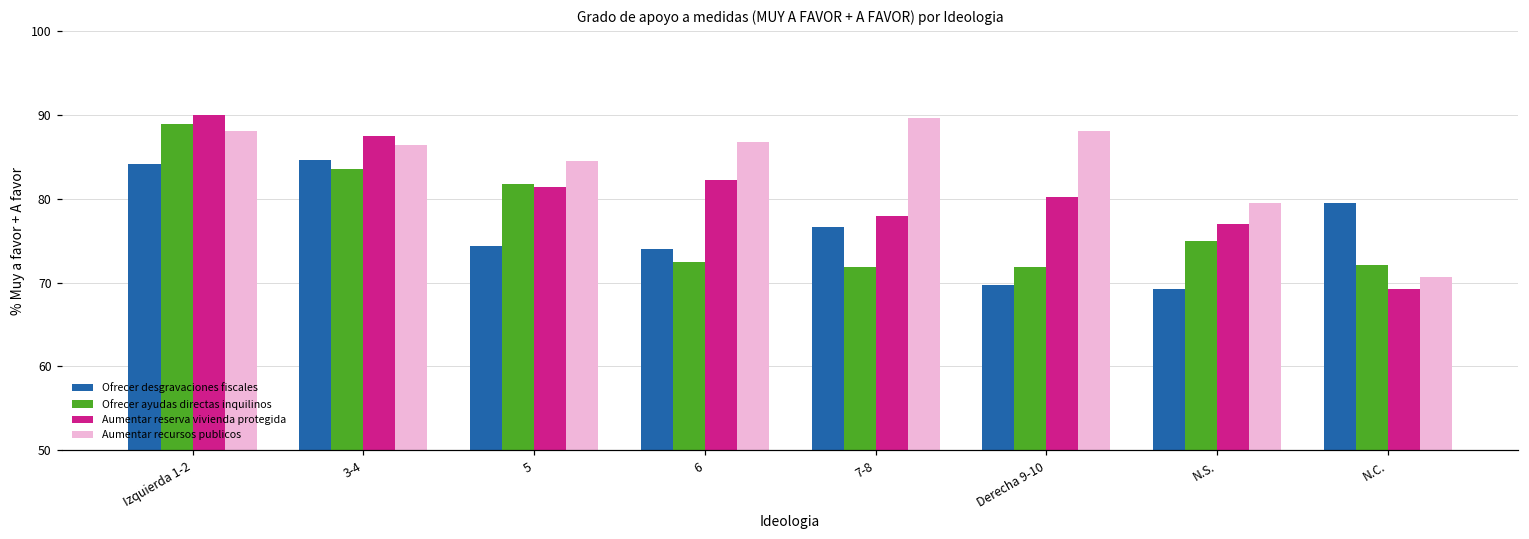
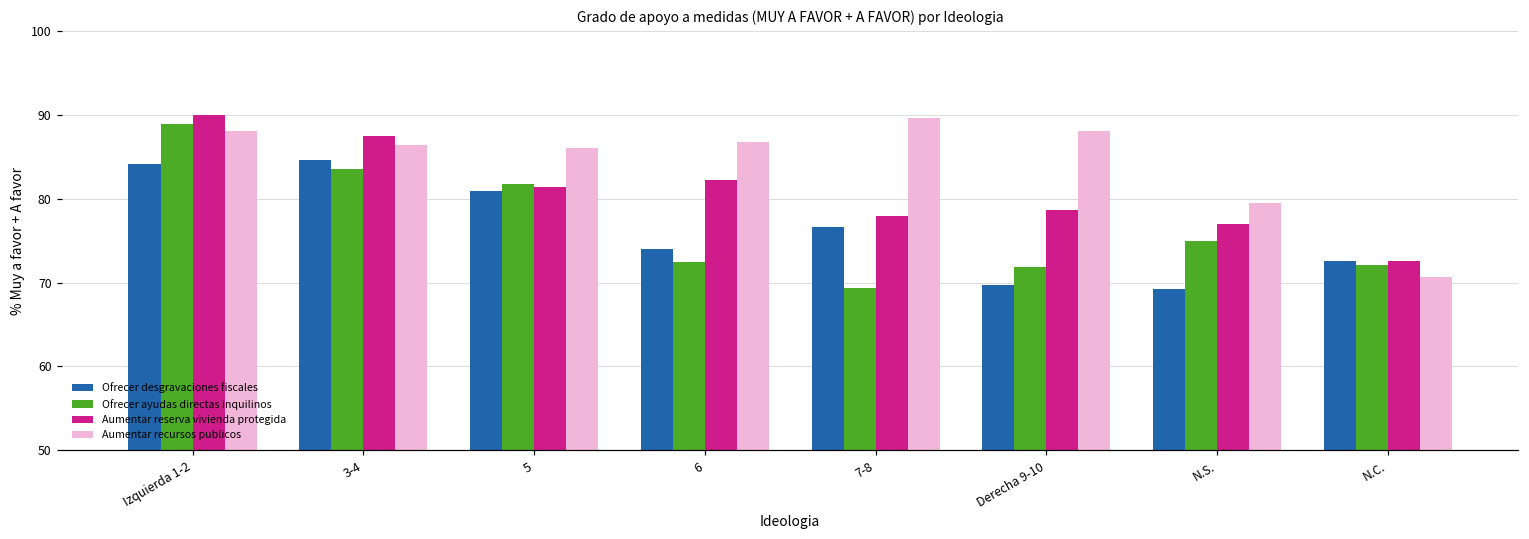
  {
    "Ofrecer desgravaciones fiscales": {
      "Izquierda 1-2": 84,
      "3-4": 85,
-     "5": 74,
+     "5": 81,
      "6": 74,
      "7-8": 77,
      "Derecha 9-10": 70,
      "N.S.": 69,
-     "N.C.": 79
+     "N.C.": 73
    },
    "Ofrecer ayudas directas inquilinos": {
      "Izquierda 1-2": 89,
      "3-4": 84,
      "5": 82,
      "6": 72,
-     "7-8": 72,
+     "7-8": 69,
      "Derecha 9-10": 72,
      "N.S.": 75,
      "N.C.": 72
    },
    "Aumentar reserva vivienda protegida": {
      "Izquierda 1-2": 90,
      "3-4": 87,
      "5": 81,
      "6": 82,
      "7-8": 78,
-     "Derecha 9-10": 80,
+     "Derecha 9-10": 79,
      "N.S.": 77,
-     "N.C.": 69
+     "N.C.": 73
    },
    "Aumentar recursos publicos": {
      "Izquierda 1-2": 88,
      "3-4": 86,
-     "5": 85,
+     "5": 86,
      "6": 87,
      "7-8": 90,
      "Derecha 9-10": 88,
      "N.S.": 79,
      "N.C.": 71
    }
  }
